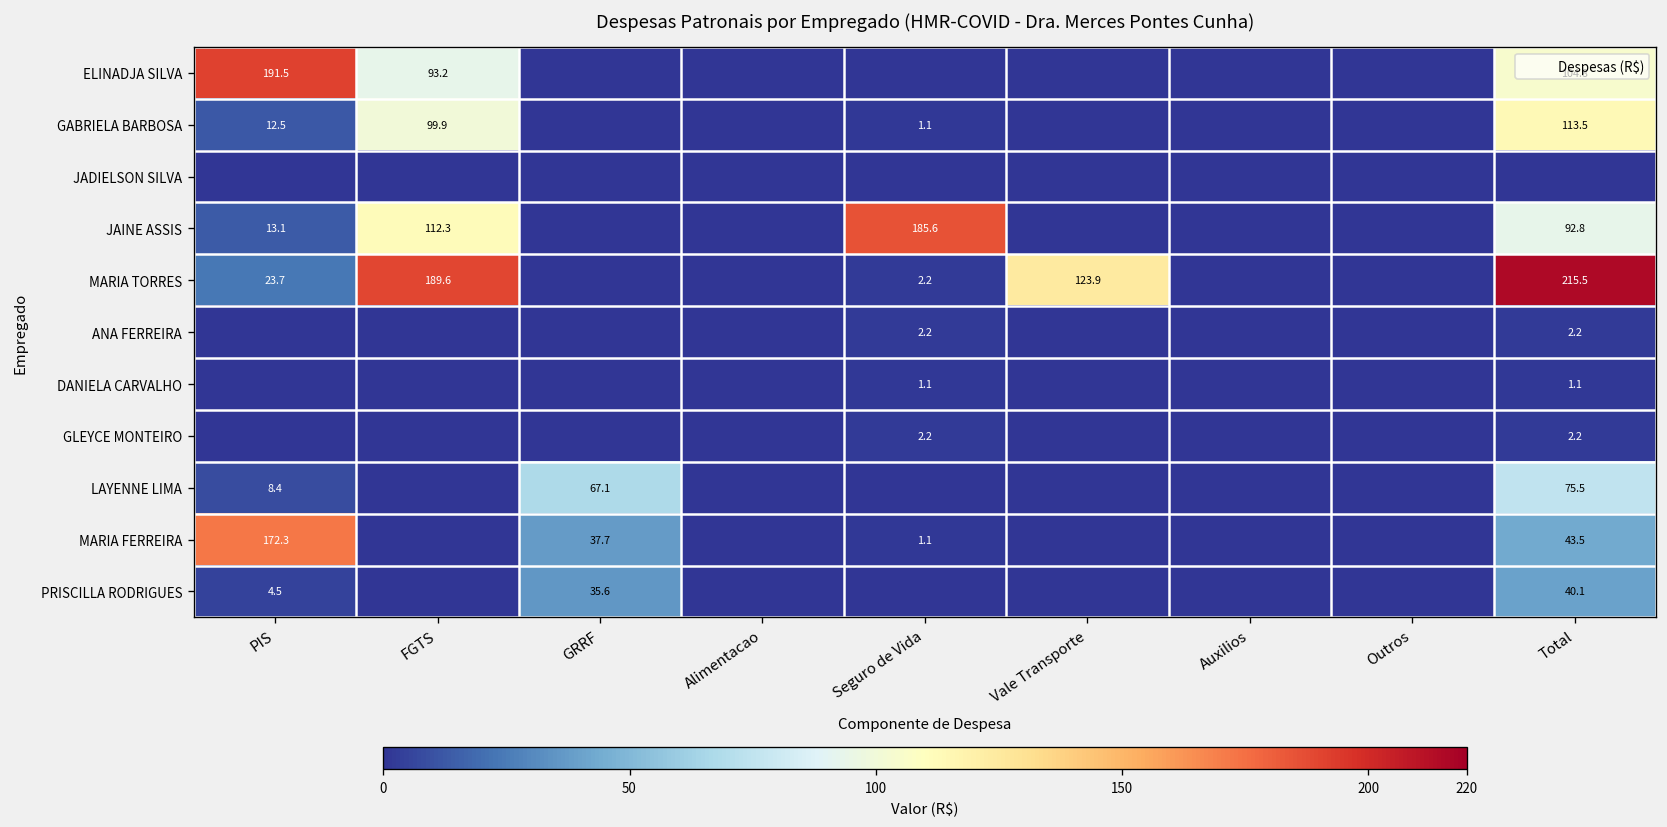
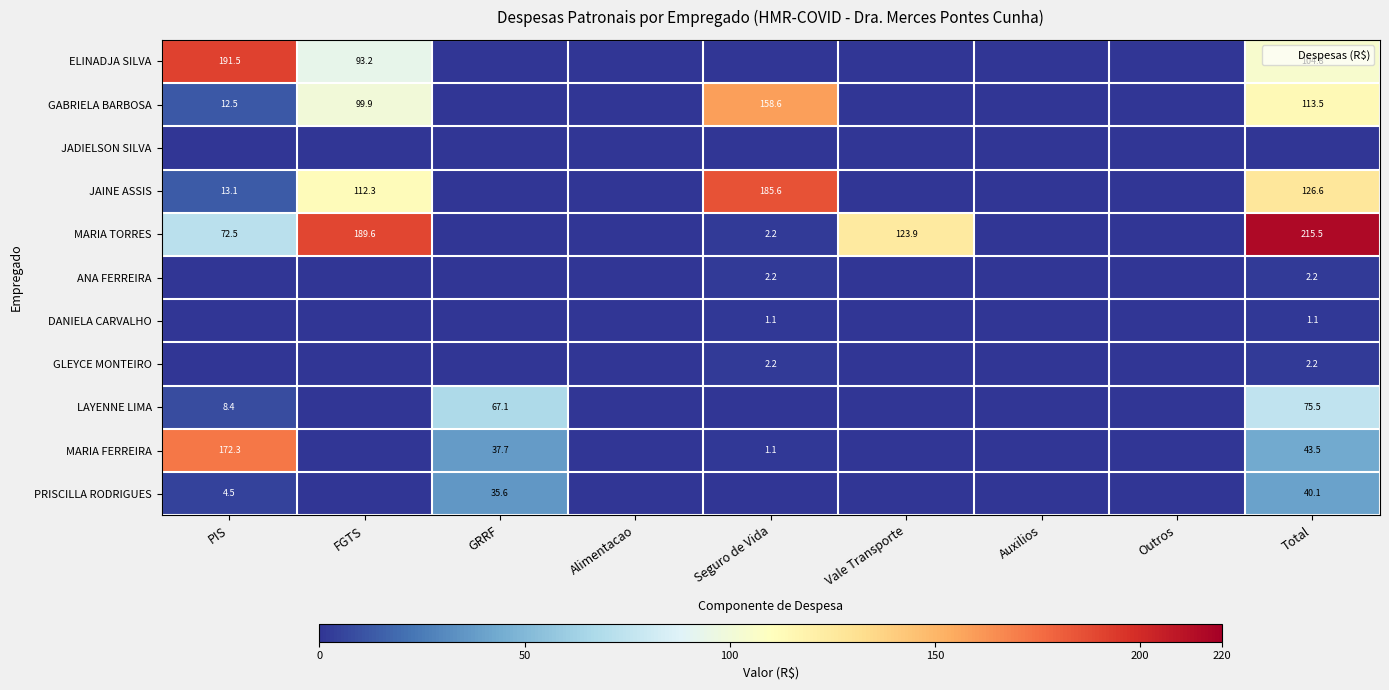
  {
    "ELINADJA SILVA": {
      "PIS": 191.5,
      "FGTS": 93.2
    },
    "GABRIELA BARBOSA": {
      "PIS": 12.5,
      "FGTS": 99.9,
-     "Seguro de Vida": 1.1,
+     "Seguro de Vida": 158.6,
      "Total": 113.5
    },
    "JAINE ASSIS": {
      "PIS": 13.1,
      "FGTS": 112.3,
      "Seguro de Vida": 185.6,
-     "Total": 92.8
+     "Total": 126.6
    },
    "MARIA TORRES": {
-     "PIS": 23.7,
+     "PIS": 72.5,
      "FGTS": 189.6,
      "Seguro de Vida": 2.2,
      "Vale Transporte": 123.9,
      "Total": 215.5
    },
    "ANA FERREIRA": {
      "Seguro de Vida": 2.2,
      "Total": 2.2
    },
    "DANIELA CARVALHO": {
      "Seguro de Vida": 1.1,
      "Total": 1.1
    },
    "GLEYCE MONTEIRO": {
      "Seguro de Vida": 2.2,
      "Total": 2.2
    },
    "LAYENNE LIMA": {
      "PIS": 8.4,
      "GRRF": 67.1,
      "Total": 75.5
    },
    "MARIA FERREIRA": {
      "PIS": 172.3,
      "GRRF": 37.7,
      "Seguro de Vida": 1.1,
      "Total": 43.5
    },
    "PRISCILLA RODRIGUES": {
      "PIS": 4.5,
      "GRRF": 35.6,
      "Total": 40.1
    }
  }
